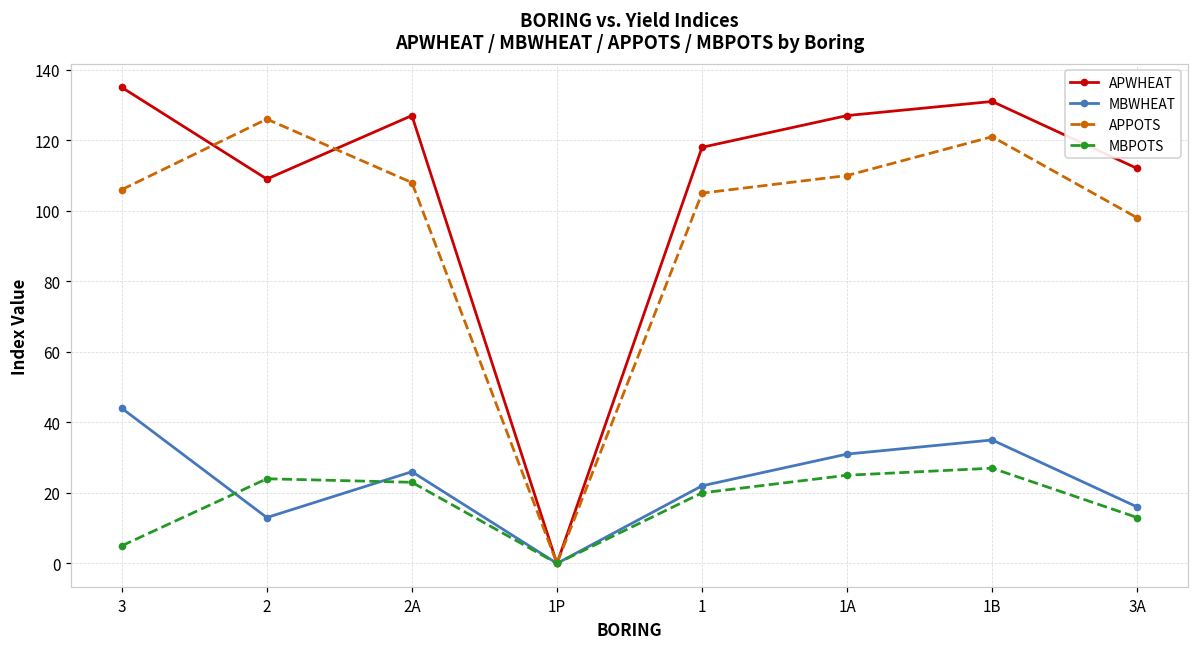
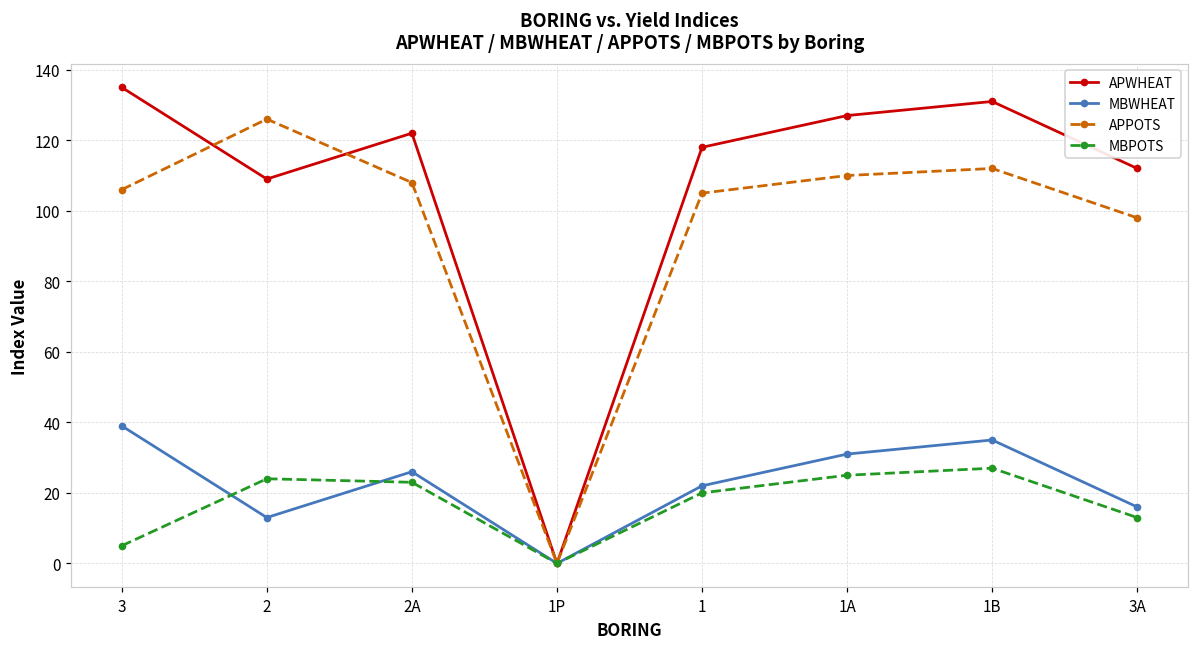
  {
    "APWHEAT": {
      "3": 135,
      "2": 109,
-     "2A": 127,
+     "2A": 122,
      "1": 118,
      "1A": 127,
      "1B": 131,
      "3A": 112
    },
    "MBWHEAT": {
-     "3": 44,
+     "3": 39,
      "2": 13,
      "2A": 26,
      "1": 22,
      "1A": 31,
      "1B": 35,
      "3A": 16
    },
    "APPOTS": {
      "3": 106,
      "2": 126,
      "2A": 108,
      "1": 105,
      "1A": 110,
-     "1B": 121,
+     "1B": 112,
      "3A": 98
    },
    "MBPOTS": {
      "3": 5,
      "2": 24,
      "2A": 23,
      "1": 20,
      "1A": 25,
      "1B": 27,
      "3A": 13
    }
  }
